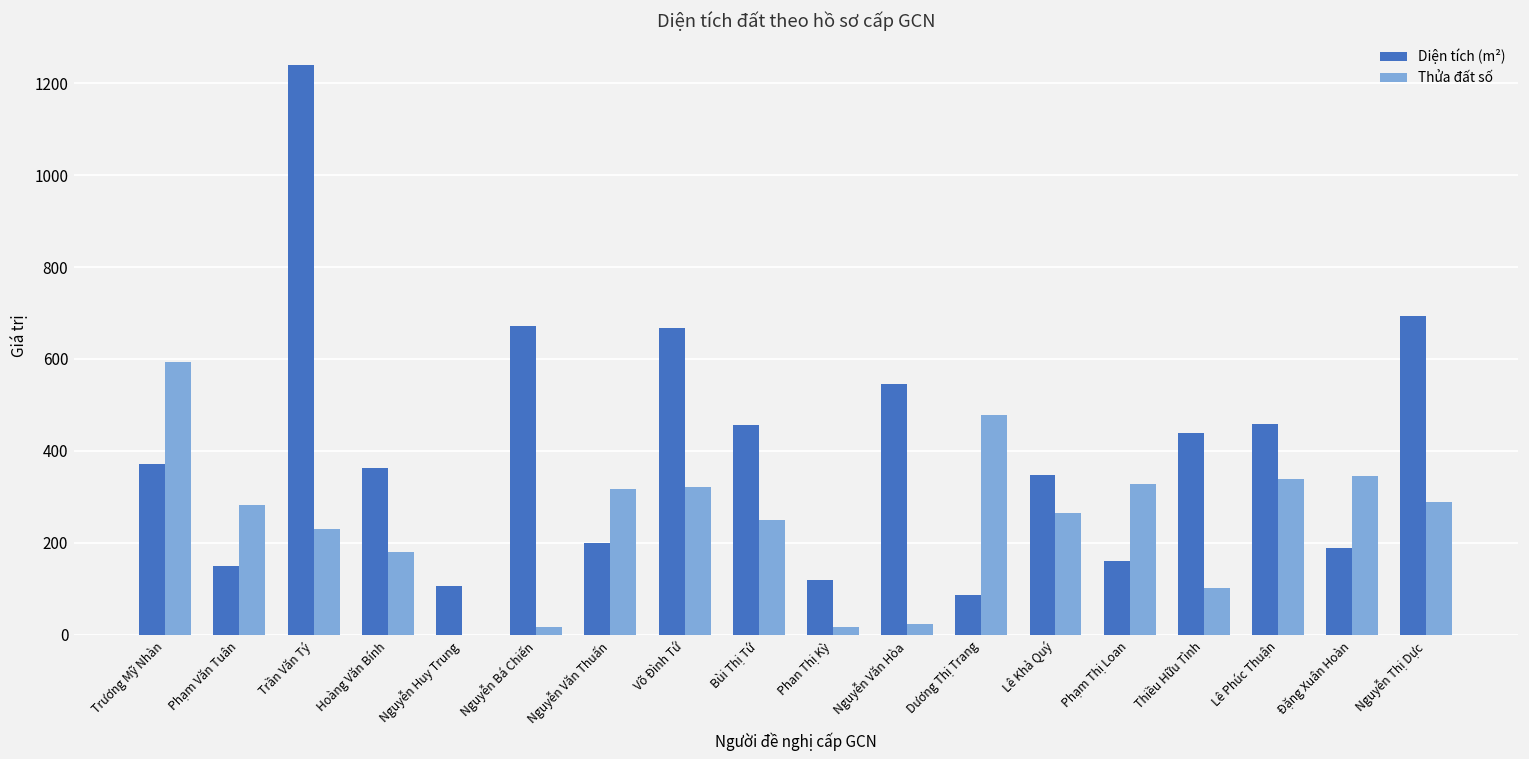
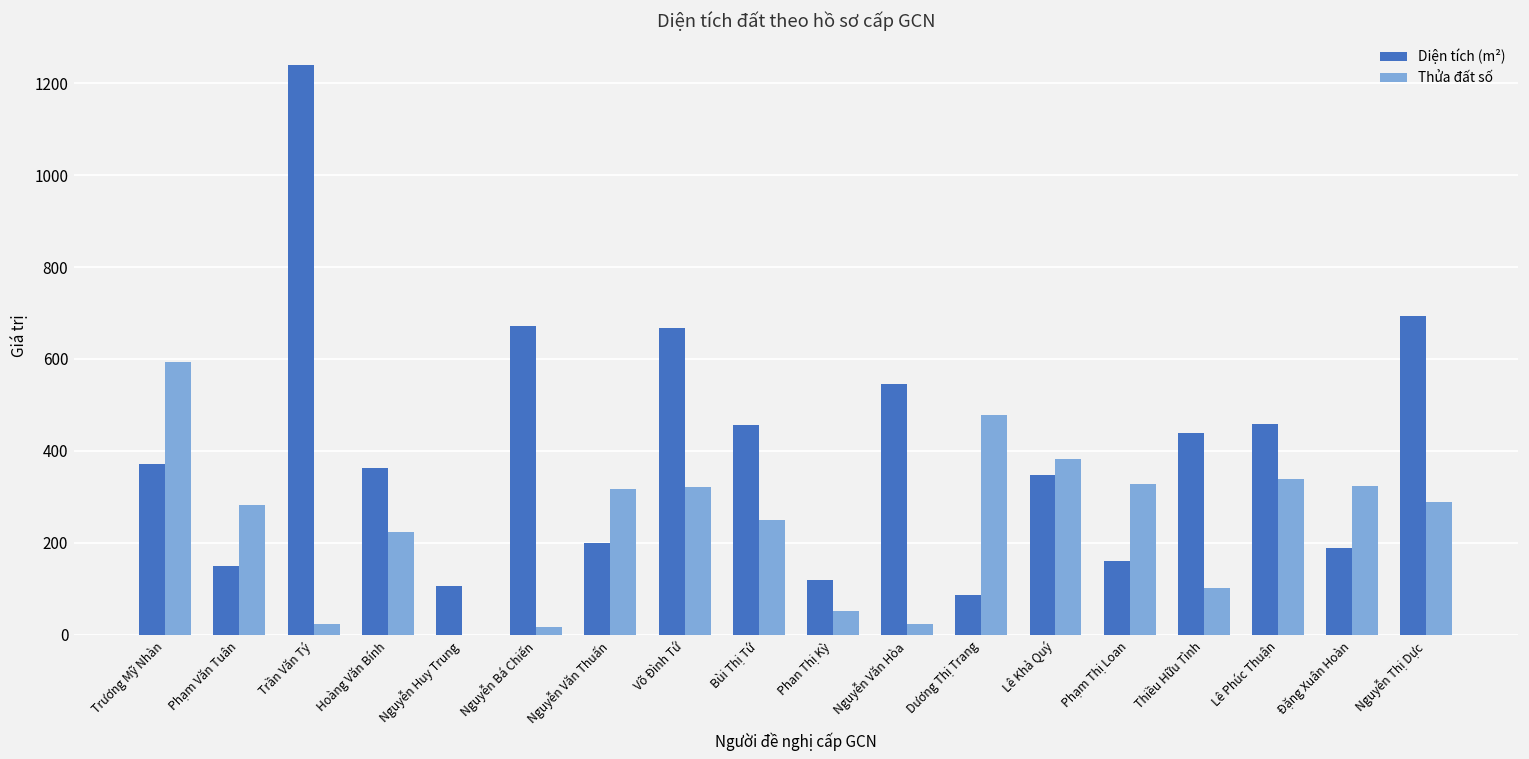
  {
    "Diện tích (m²)": {
      "Trương Mỹ Nhàn": 370,
      "Phạm Văn Tuân": 150,
      "Trần Văn Tý": 1240,
      "Hoàng Văn Bính": 360,
      "Nguyễn Huy Trung": 110,
      "Nguyễn Bá Chiến": 670,
      "Nguyễn Văn Thuấn": 200,
      "Võ Đình Tứ": 670,
      "Bùi Thị Tứ": 460,
      "Phan Thị Kỳ": 120,
      "Nguyễn Văn Hòa": 550,
      "Dương Thị Trang": 90,
      "Lê Khả Quý": 350,
      "Phạm Thị Loan": 160,
      "Thiều Hữu Tình": 440,
      "Lê Phúc Thuận": 460,
      "Đặng Xuân Hoàn": 190,
      "Nguyễn Thị Dực": 690
    },
    "Thửa đất số": {
      "Trương Mỹ Nhàn": 590,
      "Phạm Văn Tuân": 280,
-     "Trần Văn Tý": 230,
-     "Hoàng Văn Bính": 180,
+     "Trần Văn Tý": 20,
+     "Hoàng Văn Bính": 220,
      "Nguyễn Huy Trung": 0,
      "Nguyễn Bá Chiến": 20,
      "Nguyễn Văn Thuấn": 320,
      "Võ Đình Tứ": 320,
      "Bùi Thị Tứ": 250,
-     "Phan Thị Kỳ": 20,
+     "Phan Thị Kỳ": 50,
      "Nguyễn Văn Hòa": 20,
      "Dương Thị Trang": 480,
-     "Lê Khả Quý": 270,
+     "Lê Khả Quý": 380,
      "Phạm Thị Loan": 330,
      "Thiều Hữu Tình": 100,
      "Lê Phúc Thuận": 340,
-     "Đặng Xuân Hoàn": 350,
+     "Đặng Xuân Hoàn": 320,
      "Nguyễn Thị Dực": 290
    }
  }
